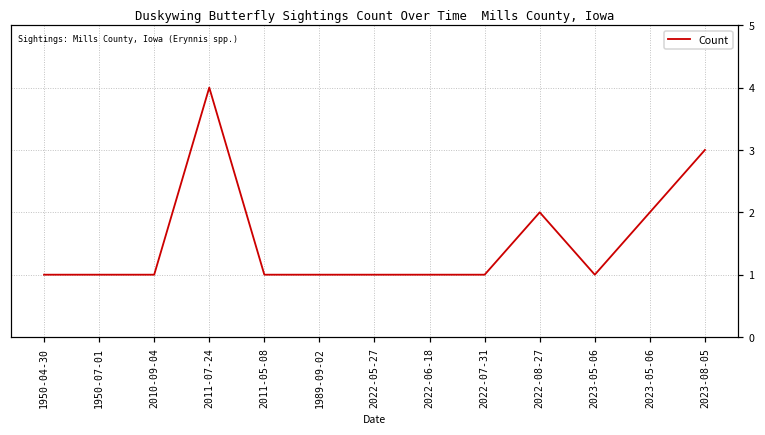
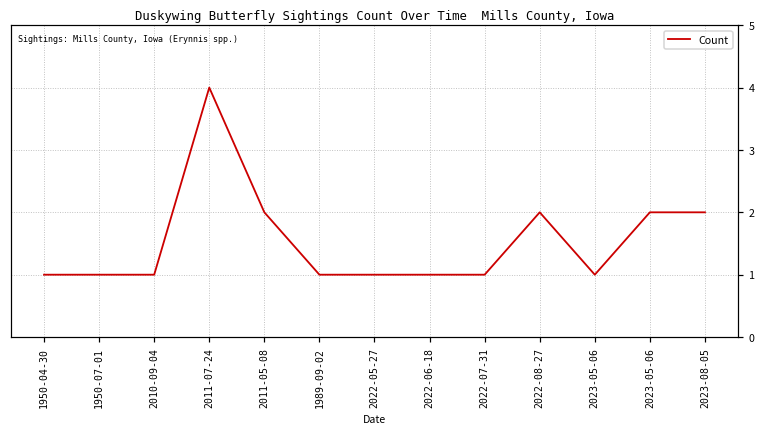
  {
    "1950-04-30": 1,
    "1950-07-01": 1,
    "2010-09-04": 1,
    "2011-07-24": 4,
-   "2011-05-08": 1,
+   "2011-05-08": 2,
    "1989-09-02": 1,
    "2022-05-27": 1,
    "2022-06-18": 1,
    "2022-07-31": 1,
    "2022-08-27": 2,
-   "2023-08-05": 3
+   "2023-08-05": 2
  }
